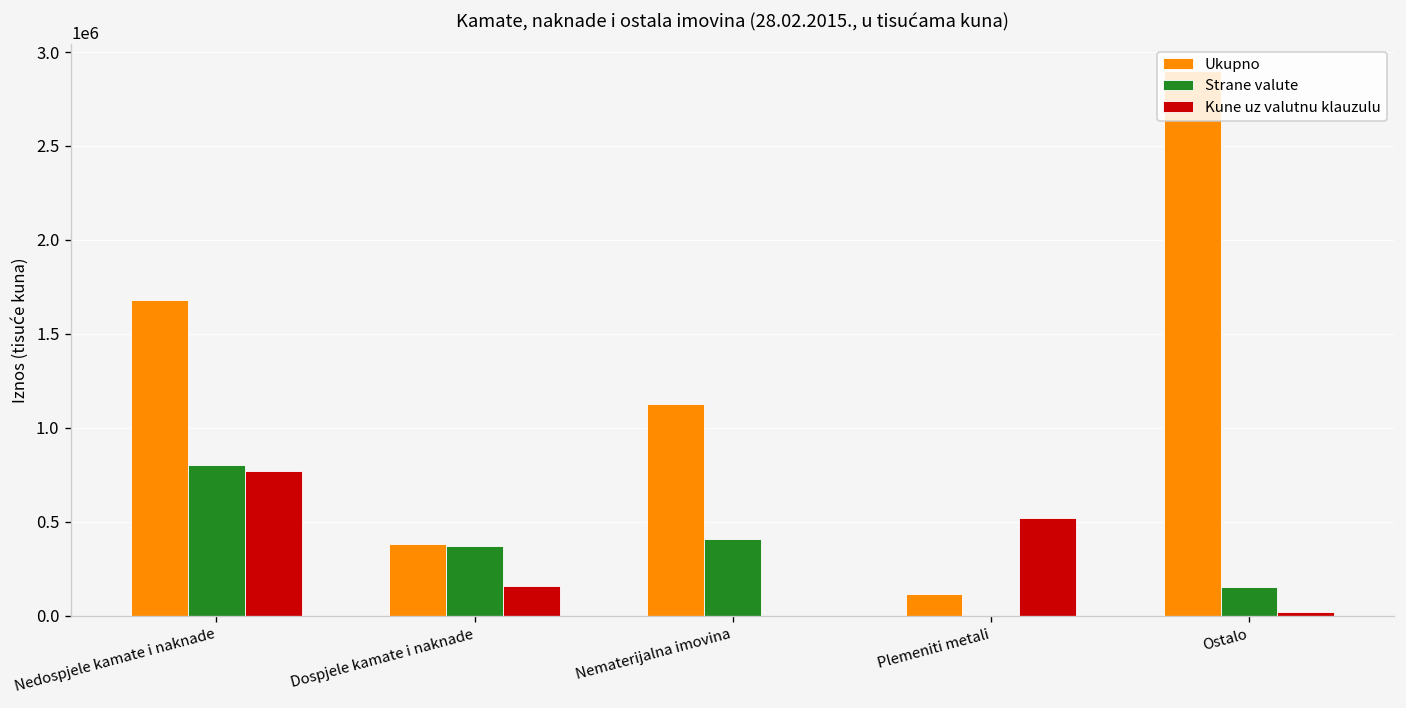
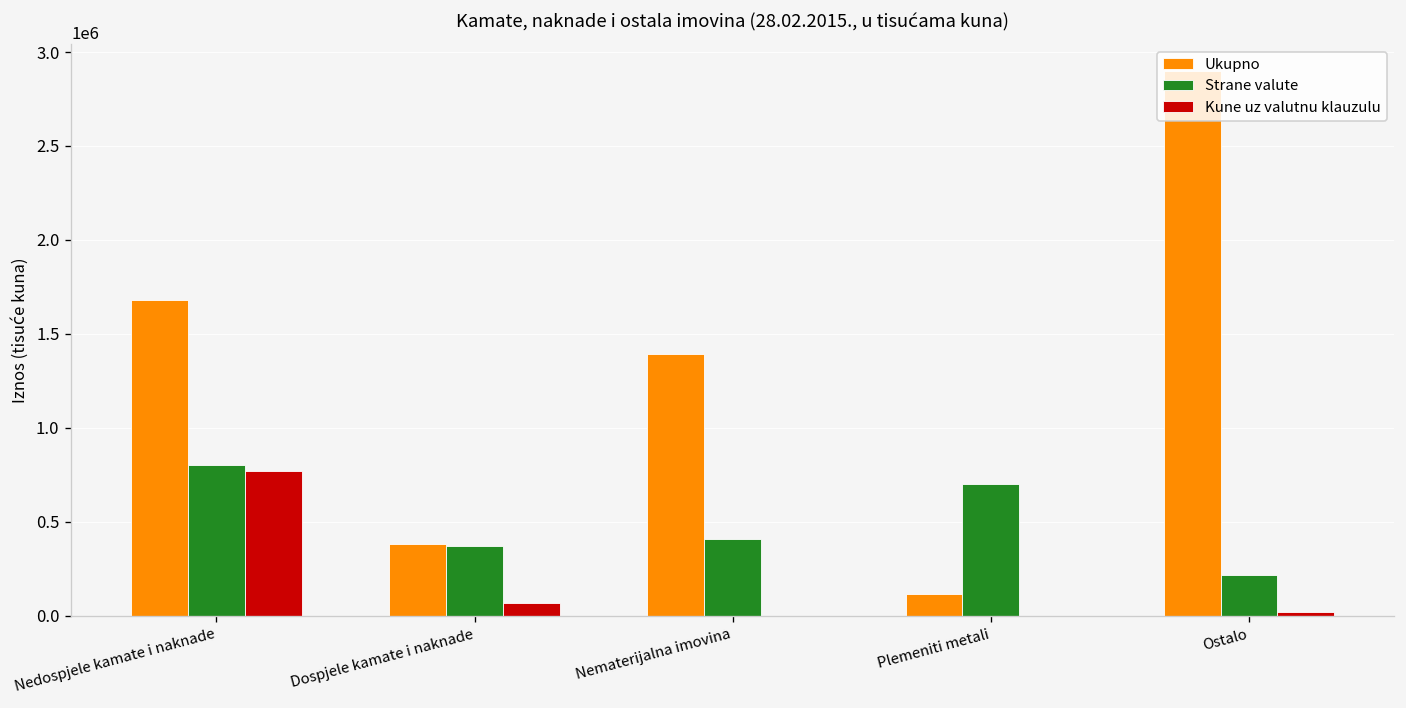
  {
    "Ukupno": {
      "Nedospjele kamate i naknade": 1680000,
      "Dospjele kamate i naknade": 380000,
-     "Nematerijalna imovina": 1130000,
+     "Nematerijalna imovina": 1390000,
      "Plemeniti metali": 120000
    },
    "Strane valute": {
      "Nedospjele kamate i naknade": 800000,
      "Dospjele kamate i naknade": 370000,
      "Nematerijalna imovina": 410000,
-     "Plemeniti metali": 0,
-     "Ostalo": 150000
+     "Plemeniti metali": 700000,
+     "Ostalo": 220000
    },
    "Kune uz valutnu klauzulu": {
      "Nedospjele kamate i naknade": 770000,
-     "Dospjele kamate i naknade": 160000,
+     "Dospjele kamate i naknade": 70000,
      "Nematerijalna imovina": 0,
-     "Plemeniti metali": 520000,
+     "Plemeniti metali": 0,
      "Ostalo": 20000
    }
  }
